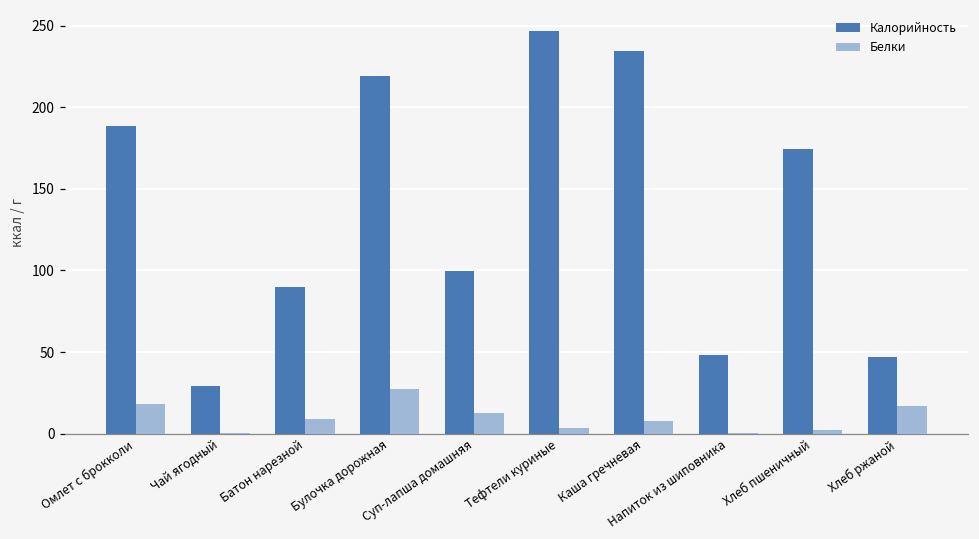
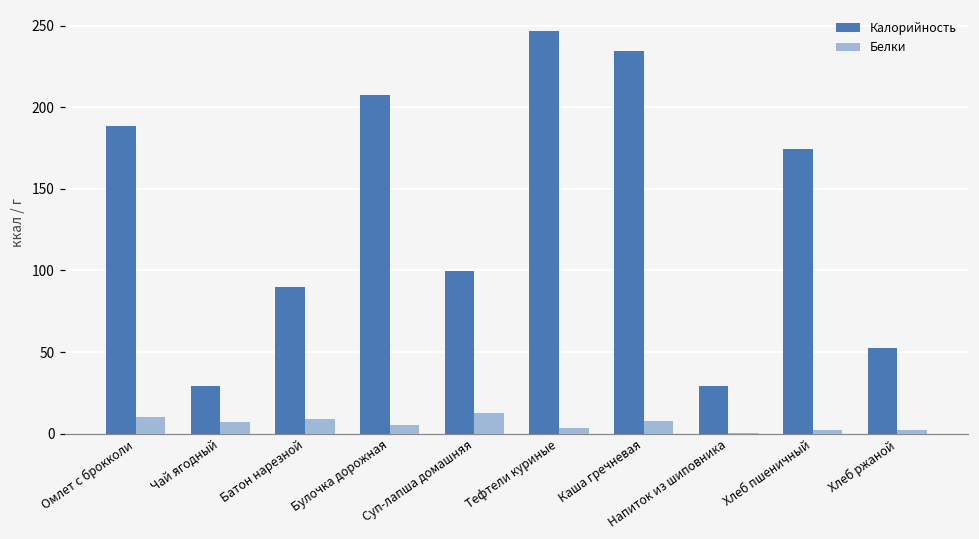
  {
    "Калорийность": {
      "Омлет с брокколи": 188,
      "Чай ягодный": 29,
      "Батон нарезной": 90,
-     "Булочка дорожная": 219,
+     "Булочка дорожная": 208,
      "Суп-лапша домашняя": 100,
      "Тефтели куриные": 247,
      "Каша гречневая": 234,
-     "Напиток из шиповника": 48,
+     "Напиток из шиповника": 29,
      "Хлеб пшеничный": 175,
-     "Хлеб ржаной": 47
+     "Хлеб ржаной": 52
    },
    "Белки": {
-     "Омлет с брокколи": 18,
-     "Чай ягодный": 0,
+     "Омлет с брокколи": 10,
+     "Чай ягодный": 7,
      "Батон нарезной": 9,
-     "Булочка дорожная": 27,
+     "Булочка дорожная": 5,
      "Суп-лапша домашняя": 13,
      "Тефтели куриные": 3,
      "Каша гречневая": 8,
      "Хлеб пшеничный": 2,
-     "Хлеб ржаной": 17
+     "Хлеб ржаной": 2
    }
  }
